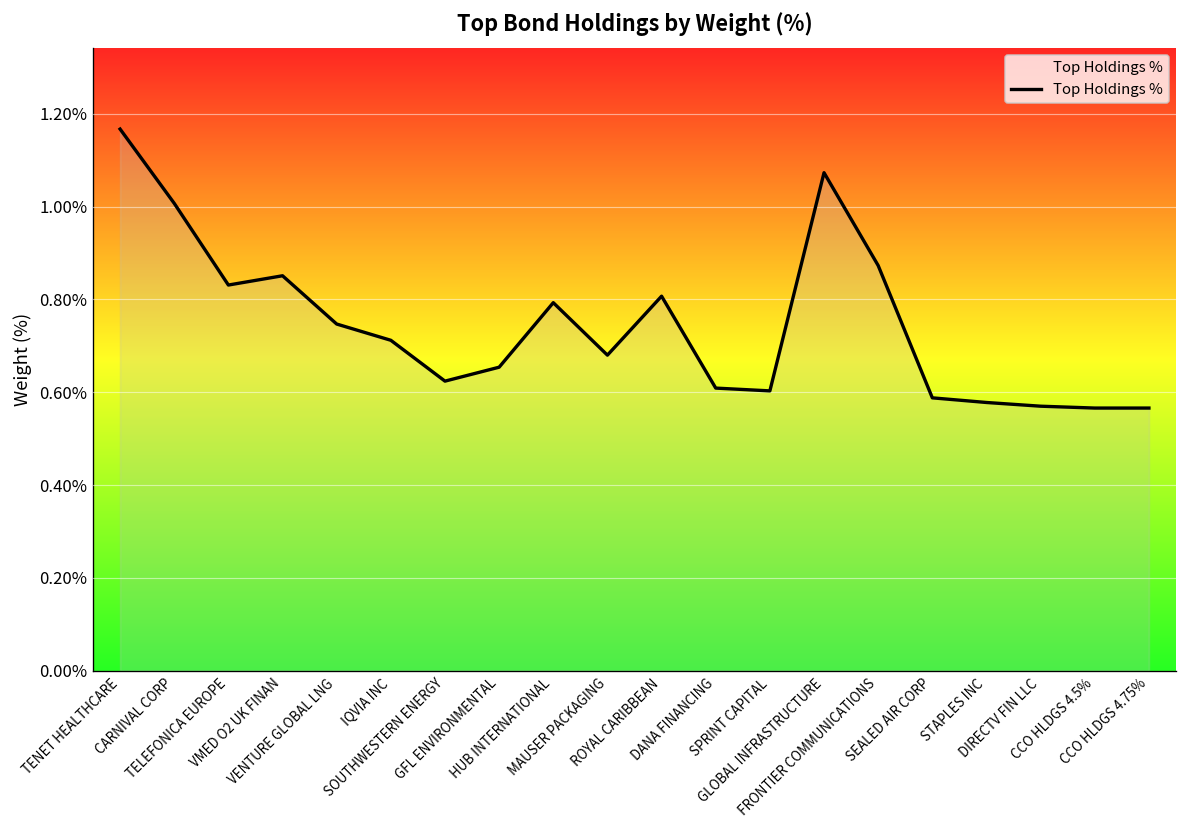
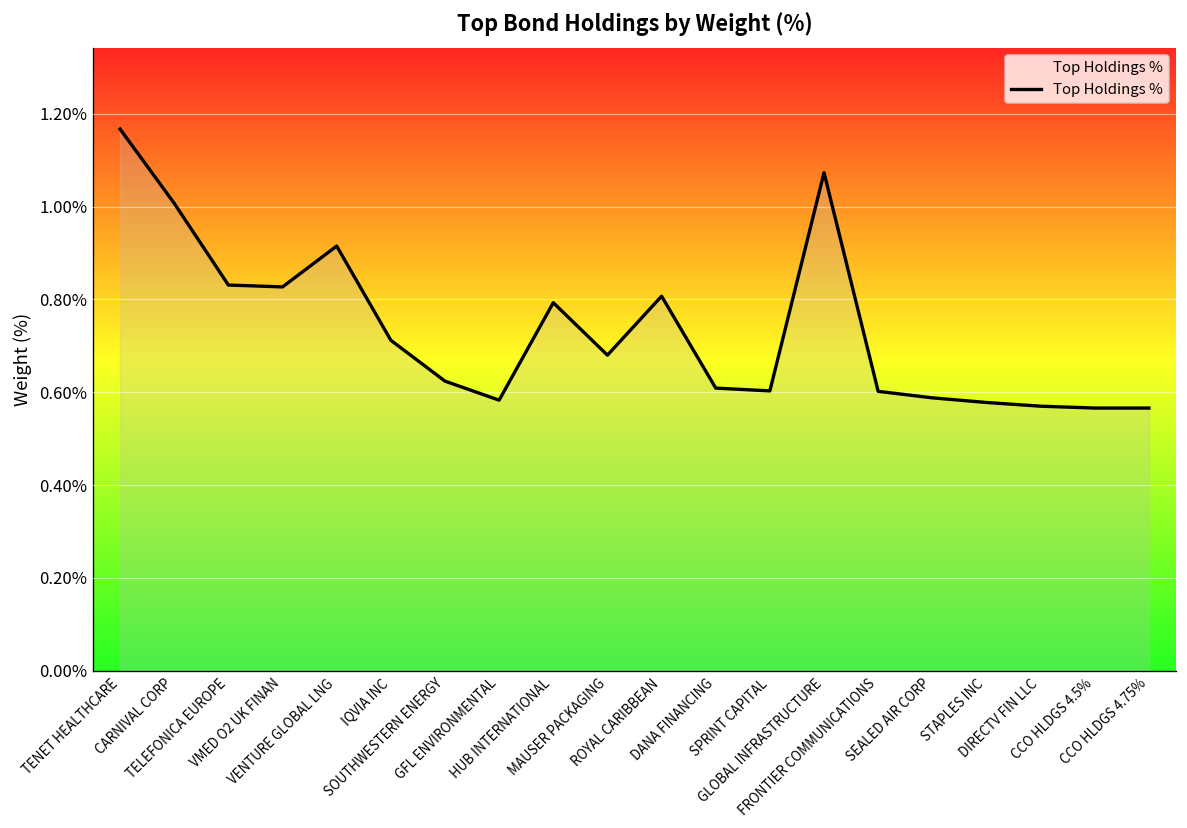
  {
    "TENET HEALTHCARE": "1.17%",
    "CARNIVAL CORP": "1.01%",
    "TELEFONICA EUROPE": "0.83%",
-   "VMED O2 UK FINAN": "0.85%",
-   "VENTURE GLOBAL LNG": "0.75%",
+   "VMED O2 UK FINAN": "0.83%",
+   "VENTURE GLOBAL LNG": "0.92%",
    "IQVIA INC": "0.71%",
    "SOUTHWESTERN ENERGY": "0.62%",
-   "GFL ENVIRONMENTAL": "0.65%",
+   "GFL ENVIRONMENTAL": "0.58%",
    "HUB INTERNATIONAL": "0.79%",
    "MAUSER PACKAGING": "0.68%",
    "ROYAL CARIBBEAN": "0.81%",
    "DANA FINANCING": "0.61%",
    "SPRINT CAPITAL": "0.60%",
    "GLOBAL INFRASTRUCTURE": "1.07%",
-   "FRONTIER COMMUNICATIONS": "0.87%",
+   "FRONTIER COMMUNICATIONS": "0.60%",
    "SEALED AIR CORP": "0.59%",
    "STAPLES INC": "0.58%",
    "DIRECTV FIN LLC": "0.57%",
    "CCO HLDGS 4.5%": "0.57%",
    "CCO HLDGS 4.75%": "0.57%"
  }
